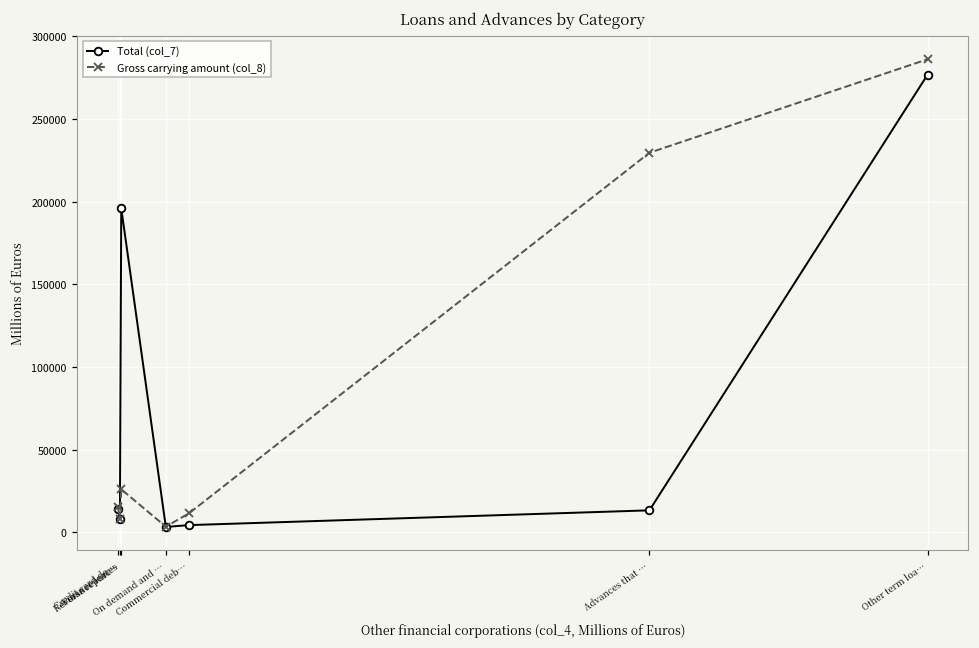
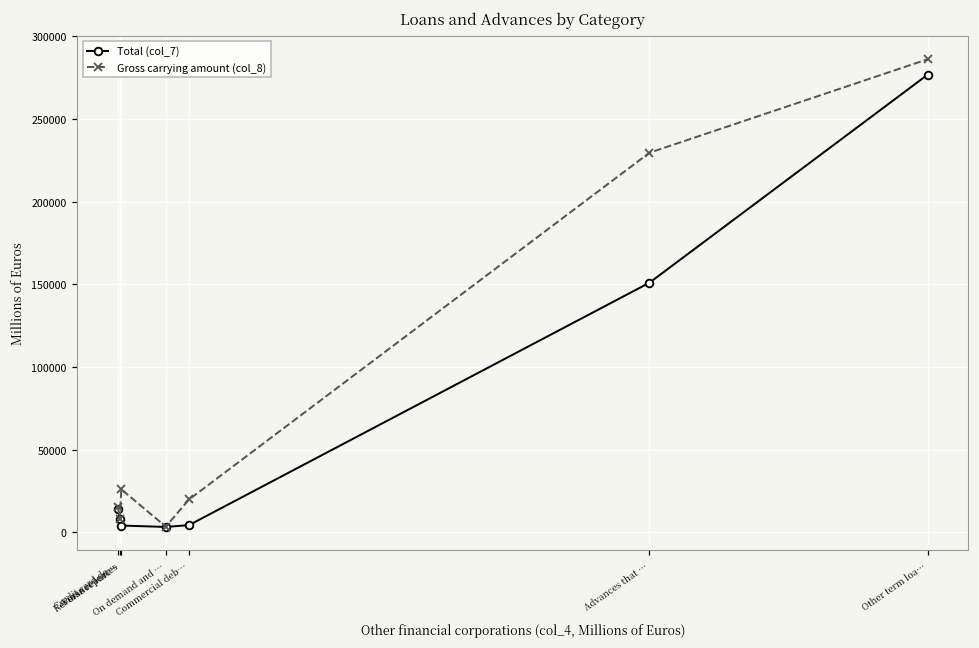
  {
    "Total (col_7)": {
-     "Reverse repurc…": 196000,
+     "Reverse repurc…": 4000,
      "Commercial deb…": 4000,
-     "Advances that …": 13000,
+     "Advances that …": 151000,
      "Other term loa…": 277000
    },
    "Gross carrying amount (col_8)": {
      "Reverse repurc…": 26000,
-     "Commercial deb…": 11000,
+     "Commercial deb…": 20000,
      "Advances that …": 230000,
      "Other term loa…": 286000
    }
  }
